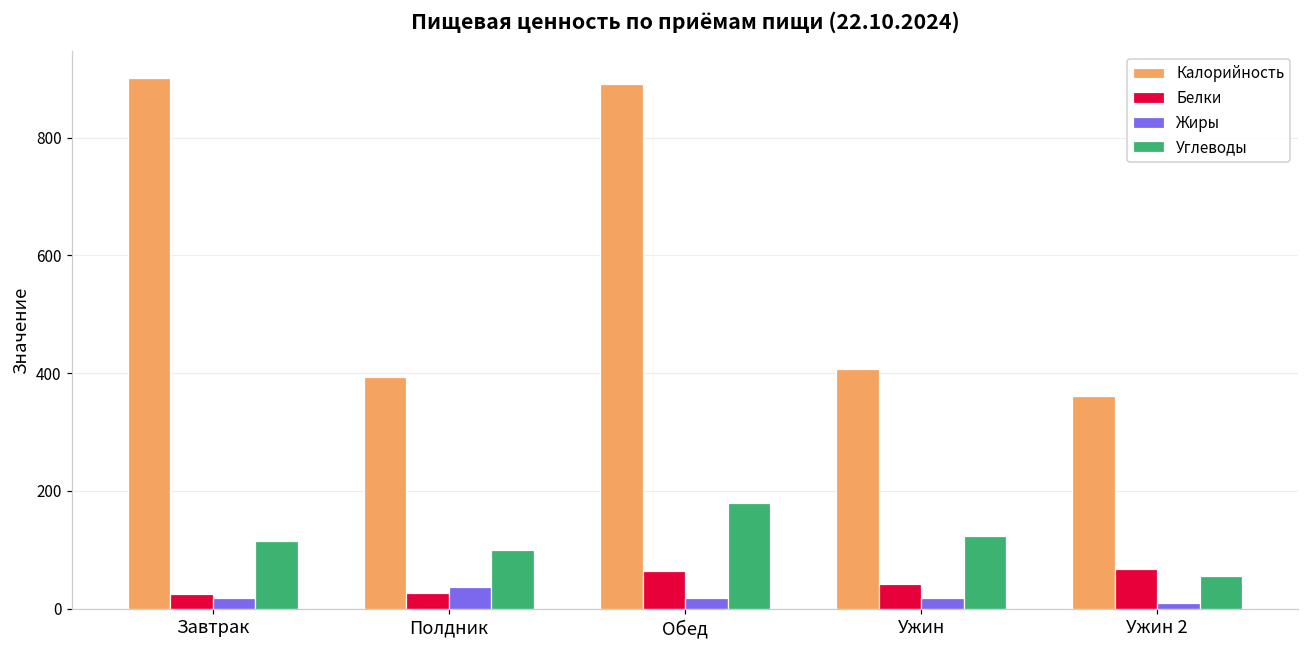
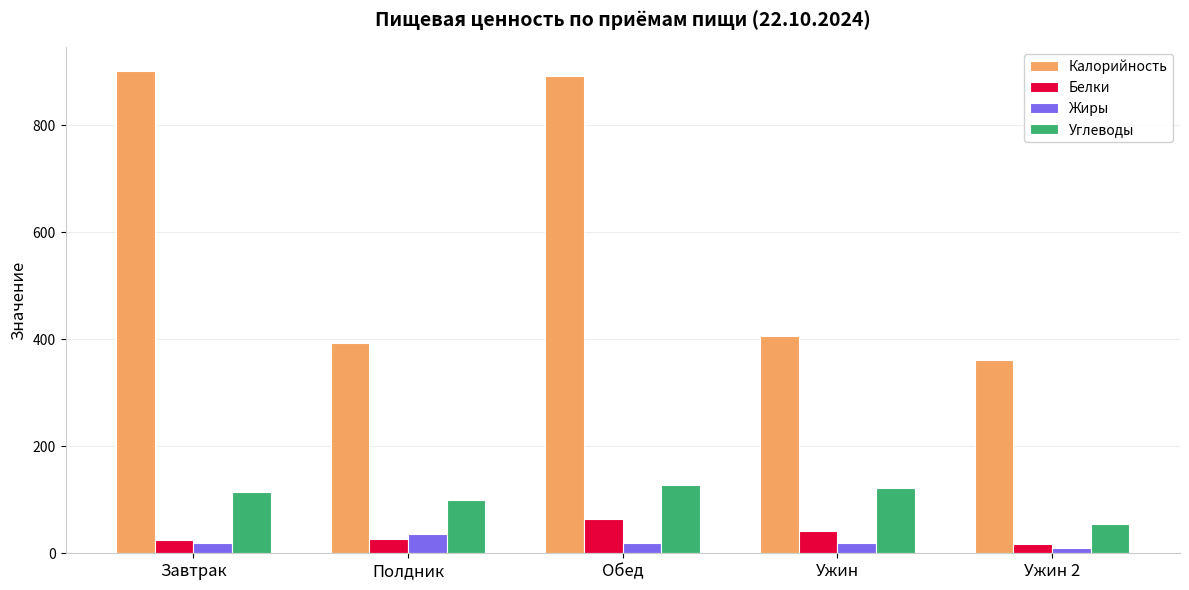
  {
    "Калорийность": {
      "Завтрак": 900,
      "Полдник": 390,
      "Обед": 890,
      "Ужин": 410,
      "Ужин 2": 360
    },
    "Белки": {
      "Завтрак": 30,
      "Полдник": 30,
      "Обед": 60,
      "Ужин": 40,
-     "Ужин 2": 70
+     "Ужин 2": 20
    },
    "Жиры": {
      "Завтрак": 20,
      "Полдник": 40,
      "Обед": 20,
      "Ужин": 20,
      "Ужин 2": 10
    },
    "Углеводы": {
      "Завтрак": 110,
      "Полдник": 100,
-     "Обед": 180,
+     "Обед": 130,
      "Ужин": 120,
      "Ужин 2": 60
    }
  }
